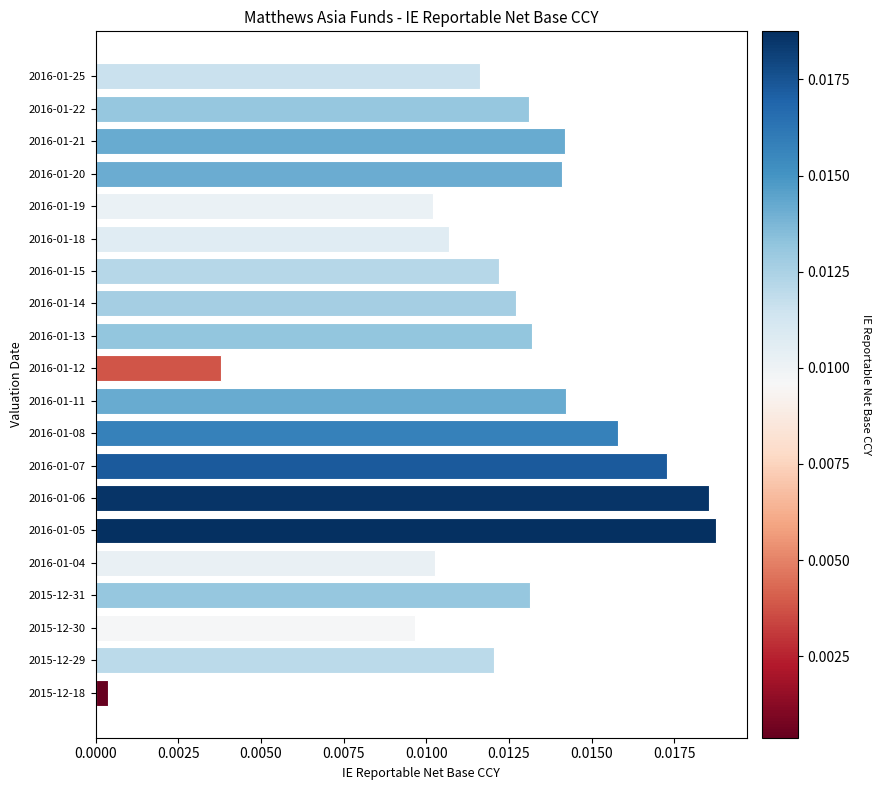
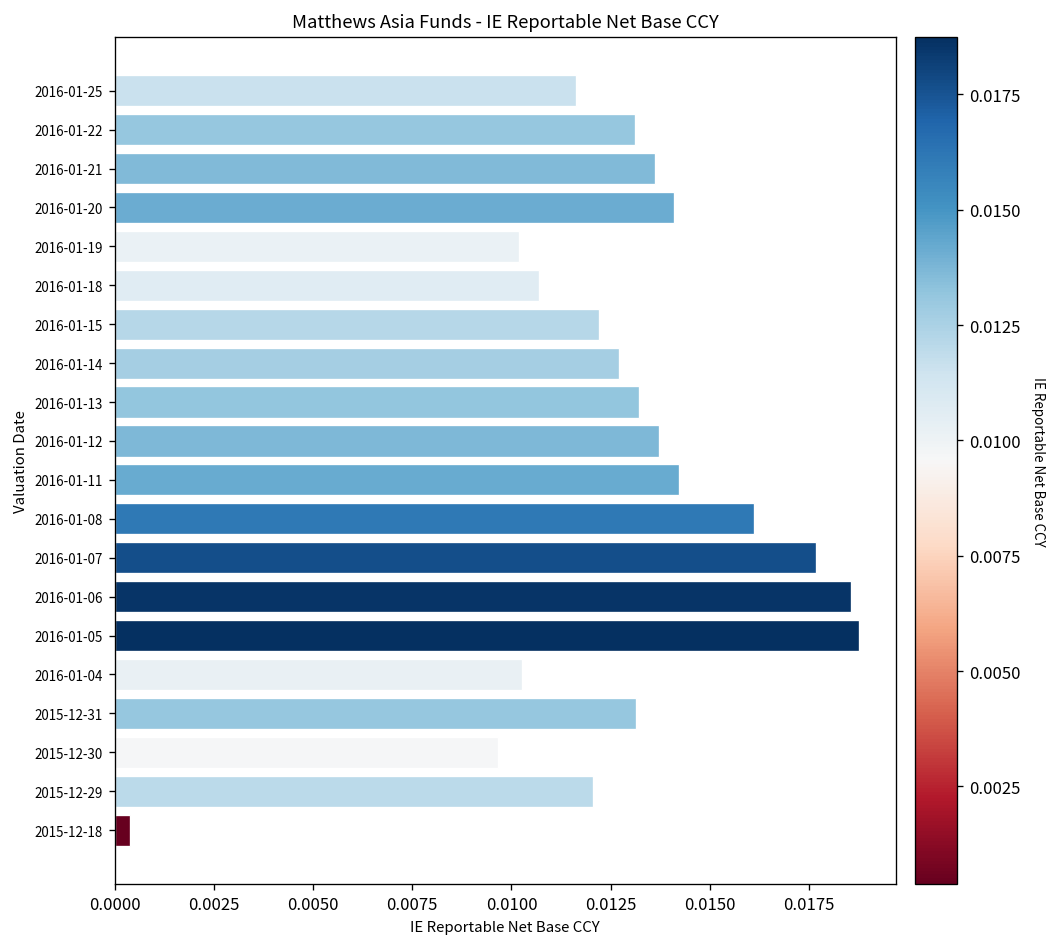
  {
    "2016-01-25": 0.0116,
    "2016-01-22": 0.0131,
-   "2016-01-21": 0.0142,
+   "2016-01-21": 0.0136,
    "2016-01-20": 0.0141,
    "2016-01-19": 0.0102,
    "2016-01-18": 0.0107,
    "2016-01-15": 0.0122,
    "2016-01-14": 0.0127,
    "2016-01-13": 0.0132,
-   "2016-01-12": 0.0038,
+   "2016-01-12": 0.0137,
    "2016-01-11": 0.0142,
-   "2016-01-08": 0.0158,
-   "2016-01-07": 0.0173,
+   "2016-01-08": 0.0161,
+   "2016-01-07": 0.0177,
    "2016-01-06": 0.0186,
    "2016-01-05": 0.0188,
    "2016-01-04": 0.0103,
    "2015-12-31": 0.0131,
    "2015-12-30": 0.0097,
    "2015-12-29": 0.0121,
    "2015-12-18": 0.0004
  }
